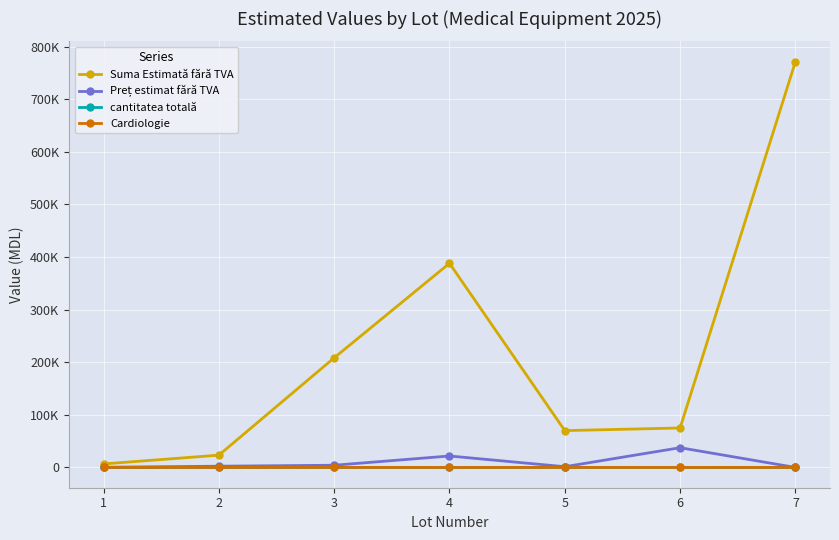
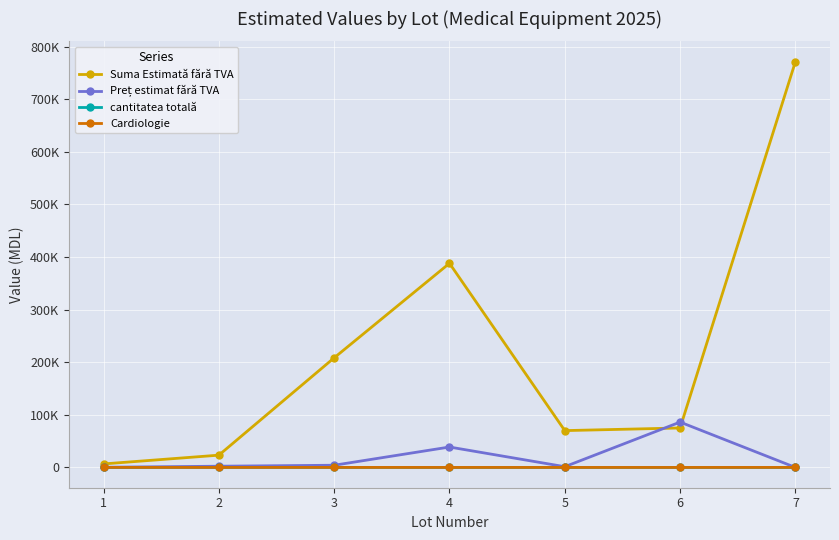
  {
    "Preț estimat fără TVA": {
-     "4": 20000,
-     "6": 40000
+     "4": 40000,
+     "6": 90000
    }
  }
